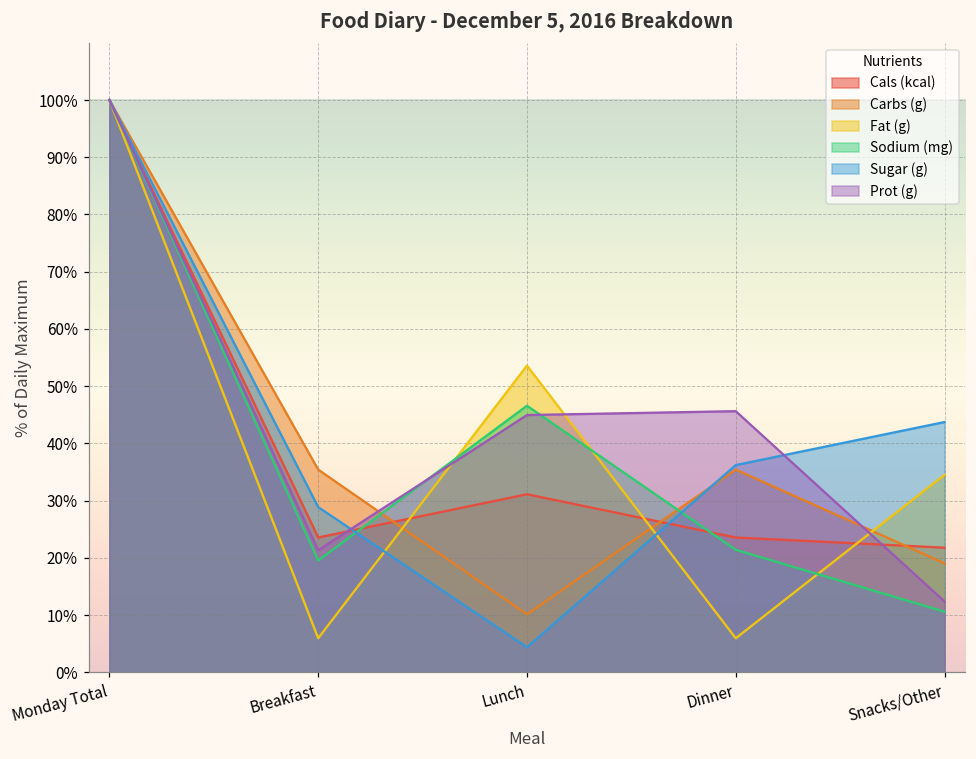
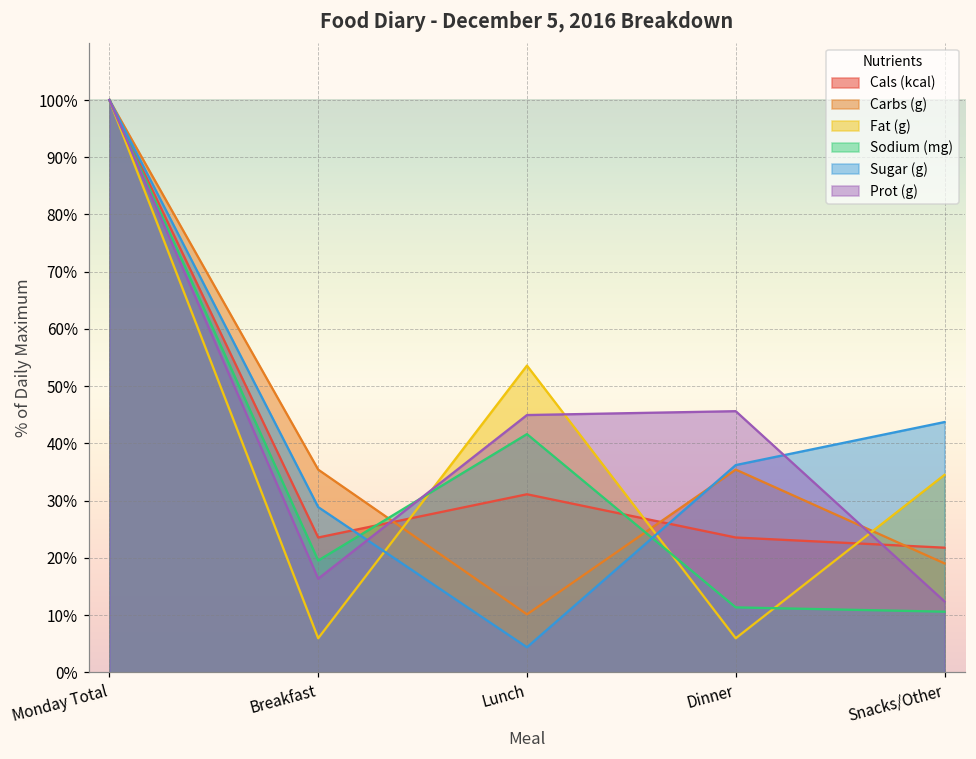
  {
    "Sodium (mg)": {
      "Breakfast": "20%",
-     "Lunch": "47%",
-     "Dinner": "21%",
+     "Lunch": "42%",
+     "Dinner": "11%",
      "Snacks/Other": "11%"
    },
    "Sugar (g)": {
      "Breakfast": "29%",
      "Lunch": "4%",
      "Dinner": "36%",
      "Snacks/Other": "44%"
    },
    "Prot (g)": {
-     "Breakfast": "21%",
+     "Breakfast": "16%",
      "Lunch": "45%",
      "Dinner": "46%",
      "Snacks/Other": "12%"
    }
  }
